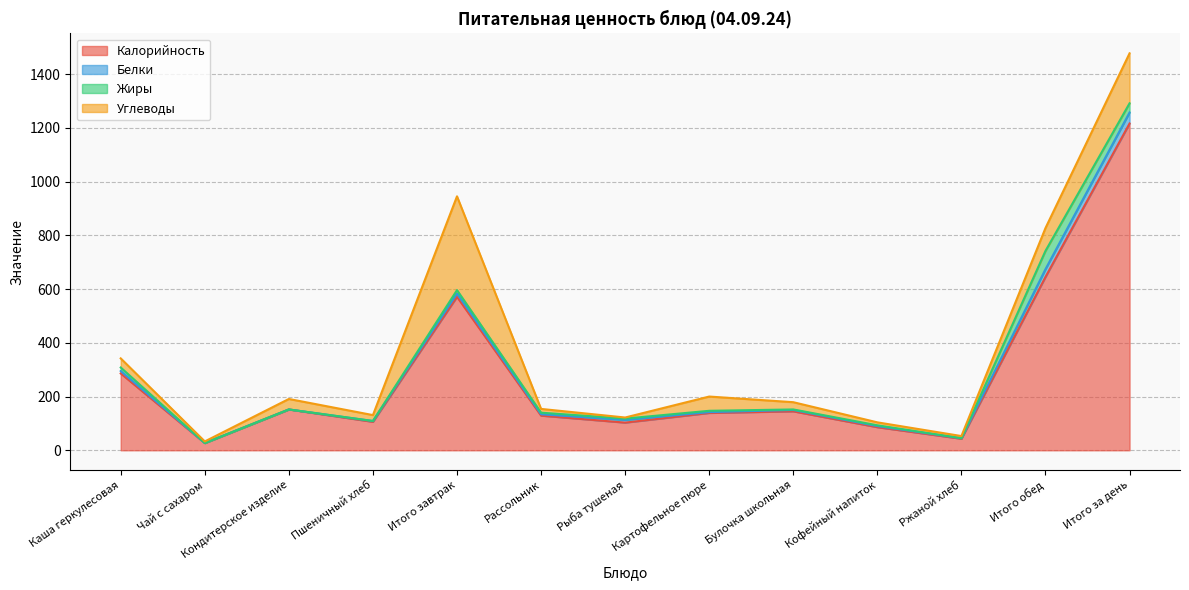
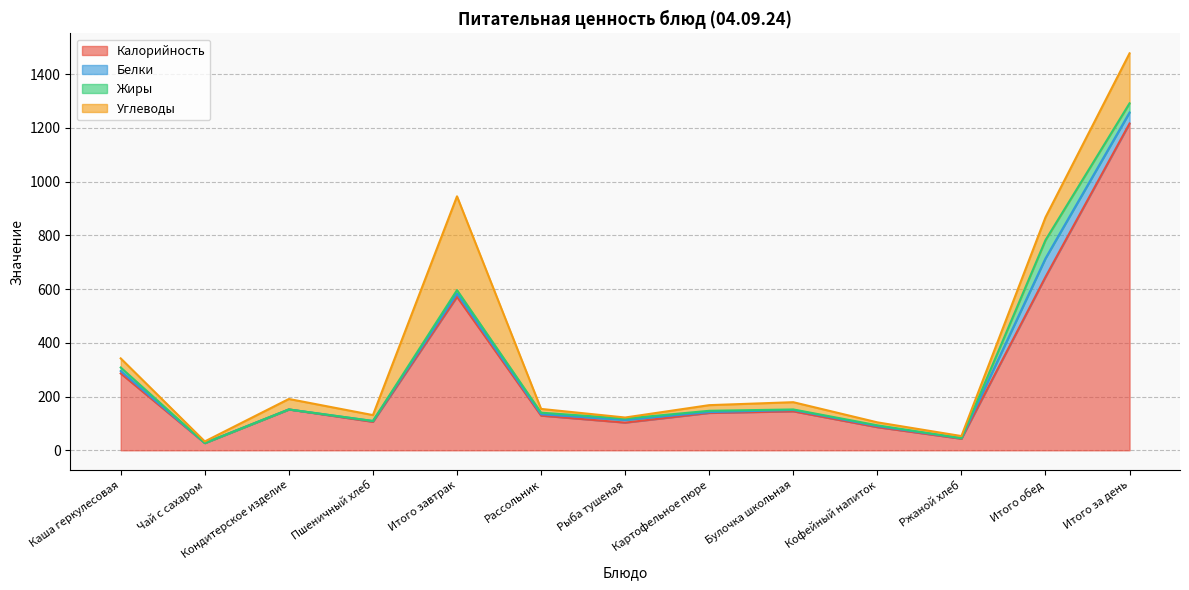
  {
    "Калорийность": {
      "Итого завтрак": 570,
      "Рыба тушеная": 100,
      "Итого обед": 650,
      "Итого за день": 1220
    },
    "Белки": {
      "Итого завтрак": 10,
-     "Итого обед": 30,
+     "Итого обед": 70,
      "Итого за день": 40
    },
    "Жиры": {
      "Каша геркулесовая": 10,
      "Итого завтрак": 10,
      "Итого обед": 70,
      "Итого за день": 30
    },
    "Углеводы": {
      "Каша геркулесовая": 30,
      "Кондитерское изделие": 40,
      "Пшеничный хлеб": 20,
      "Итого завтрак": 350,
      "Рассольник": 10,
-     "Картофельное пюре": 50,
+     "Картофельное пюре": 20,
      "Булочка школьная": 30,
      "Кофейный напиток": 10,
      "Итого обед": 90,
      "Итого за день": 190
    }
  }
